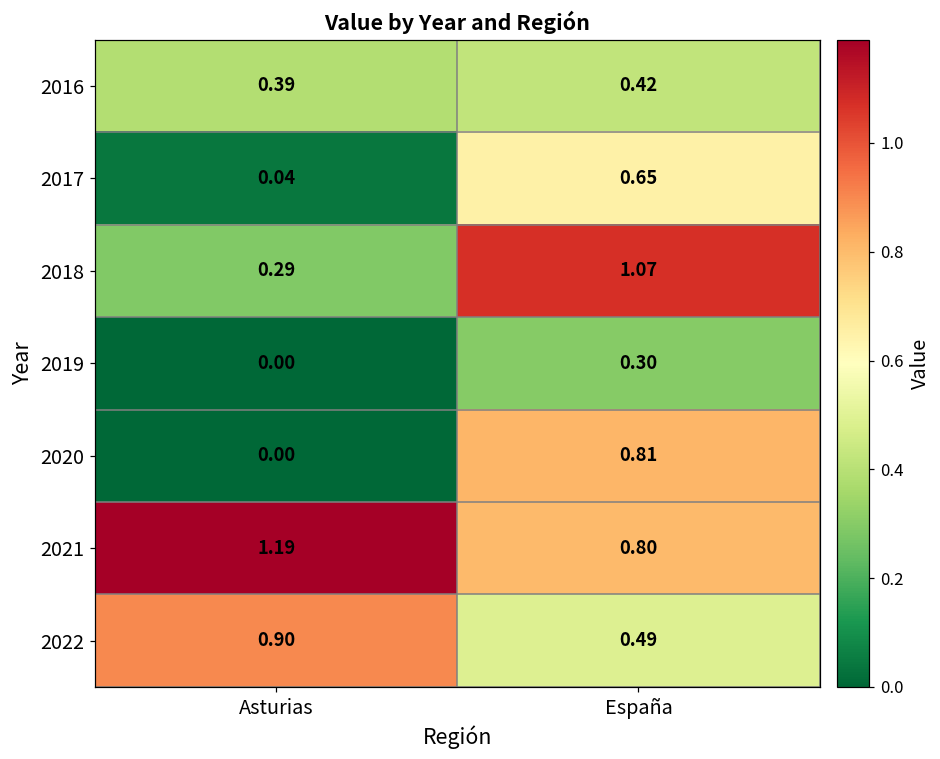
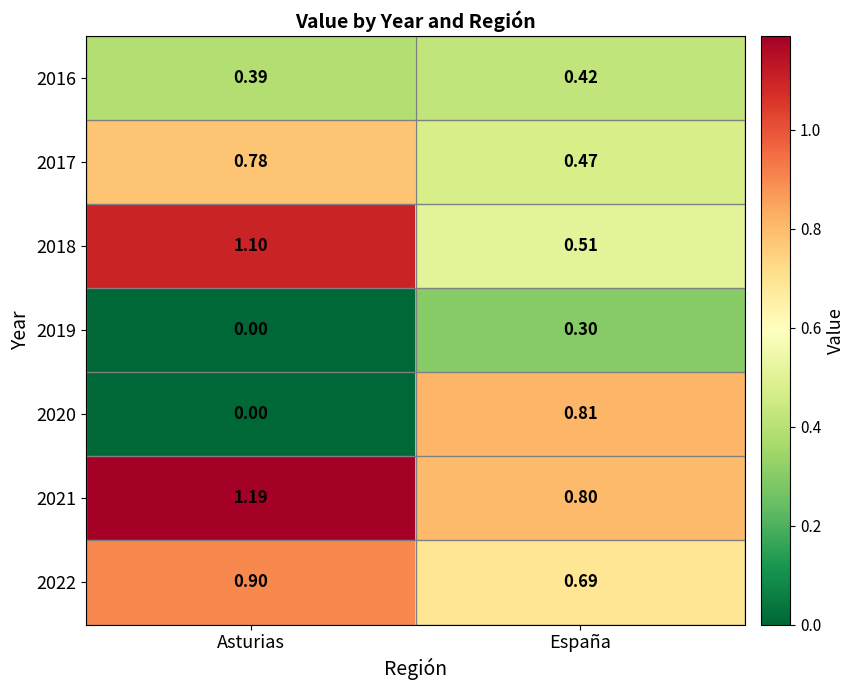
  {
    "2016": {
      "Asturias": 0.39,
      "España": 0.42
    },
    "2017": {
-     "Asturias": 0.04,
-     "España": 0.65
+     "Asturias": 0.78,
+     "España": 0.47
    },
    "2018": {
-     "Asturias": 0.29,
-     "España": 1.07
+     "Asturias": 1.10,
+     "España": 0.51
    },
    "2019": {
      "Asturias": 0.00,
      "España": 0.30
    },
    "2020": {
      "Asturias": 0.00,
      "España": 0.81
    },
    "2021": {
      "Asturias": 1.19,
      "España": 0.80
    },
    "2022": {
      "Asturias": 0.90,
-     "España": 0.49
+     "España": 0.69
    }
  }
